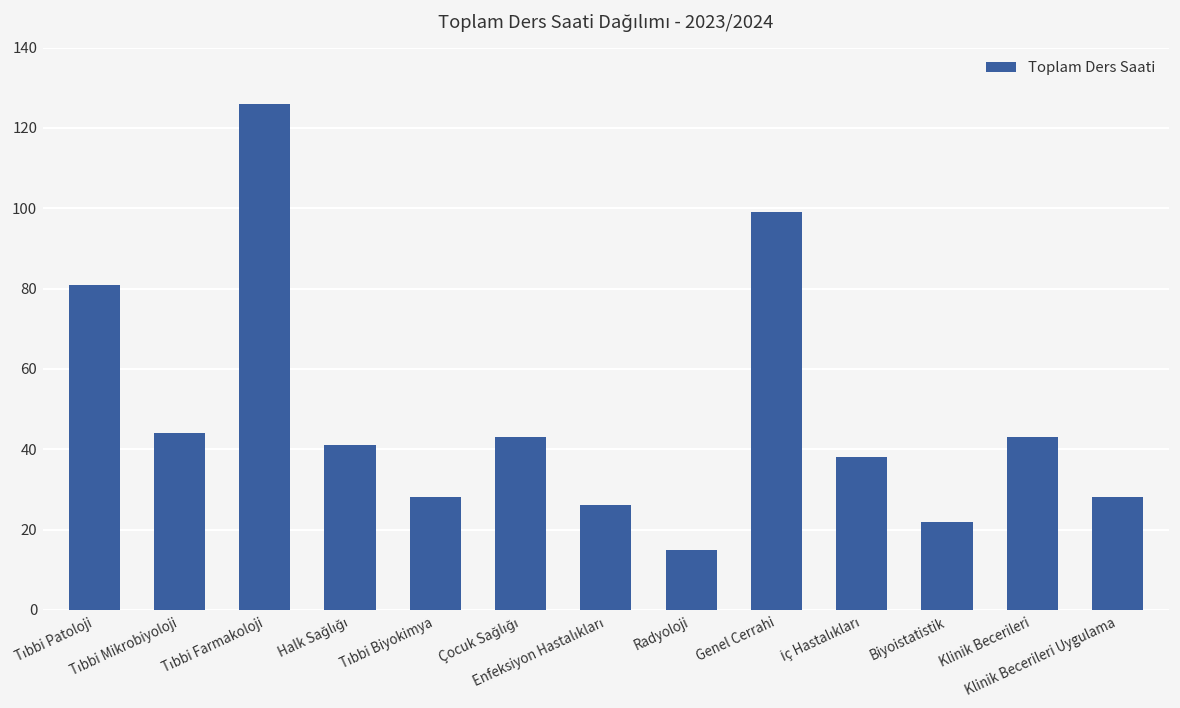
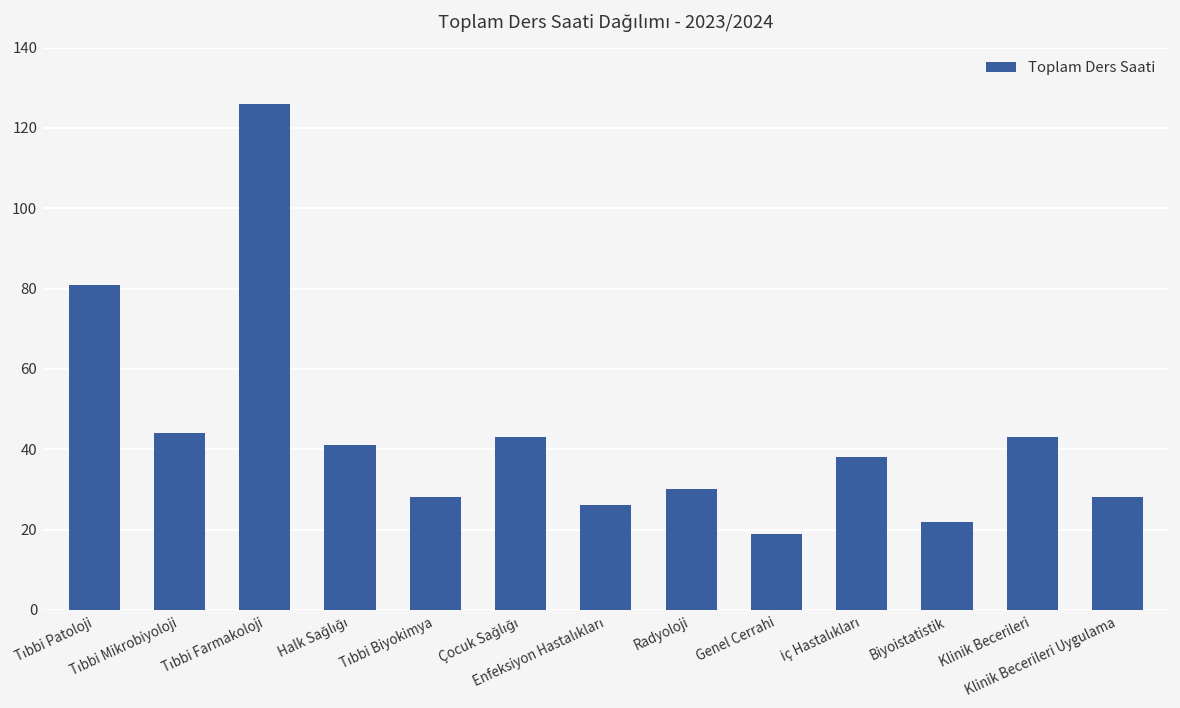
  {
    "Tıbbi Patoloji": 81,
    "Tıbbi Mikrobiyoloji": 44,
    "Tıbbi Farmakoloji": 126,
    "Halk Sağlığı": 41,
    "Tıbbi Biyokimya": 28,
    "Çocuk Sağlığı": 43,
    "Enfeksiyon Hastalıkları": 26,
-   "Radyoloji": 15,
-   "Genel Cerrahi": 99,
+   "Radyoloji": 30,
+   "Genel Cerrahi": 19,
    "İç Hastalıkları": 38,
    "Biyoistatistik": 22,
    "Klinik Becerileri": 43,
    "Klinik Becerileri Uygulama": 28
  }
